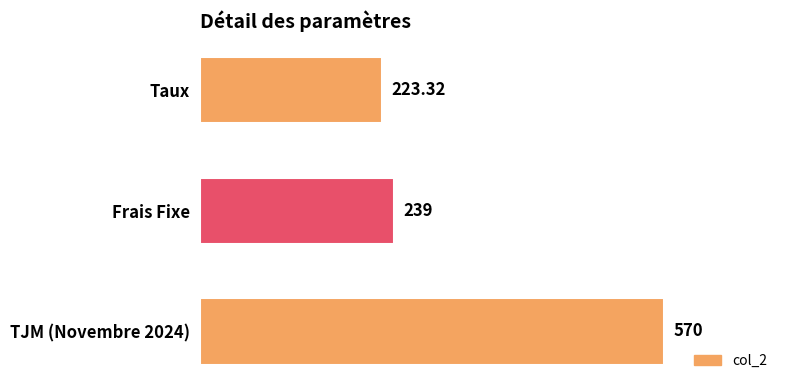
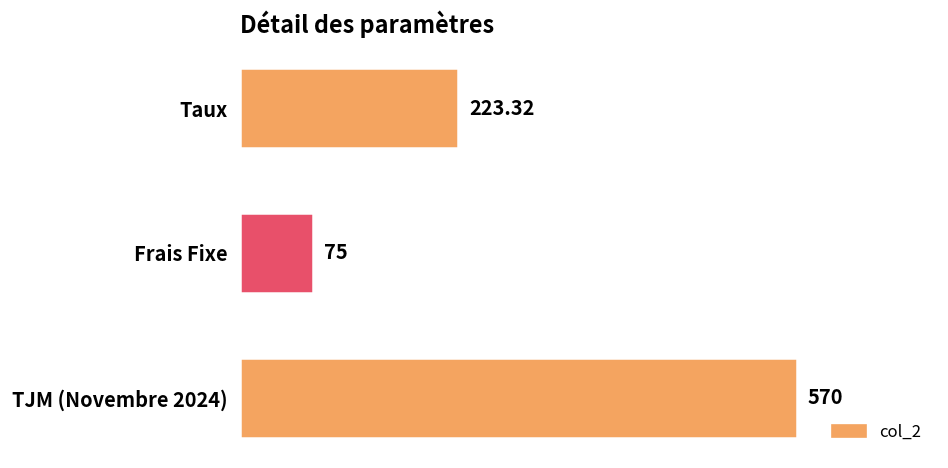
  {
    "Taux": 223.32,
-   "Frais Fixe": 239,
+   "Frais Fixe": 75,
    "TJM (Novembre 2024)": 570
  }
